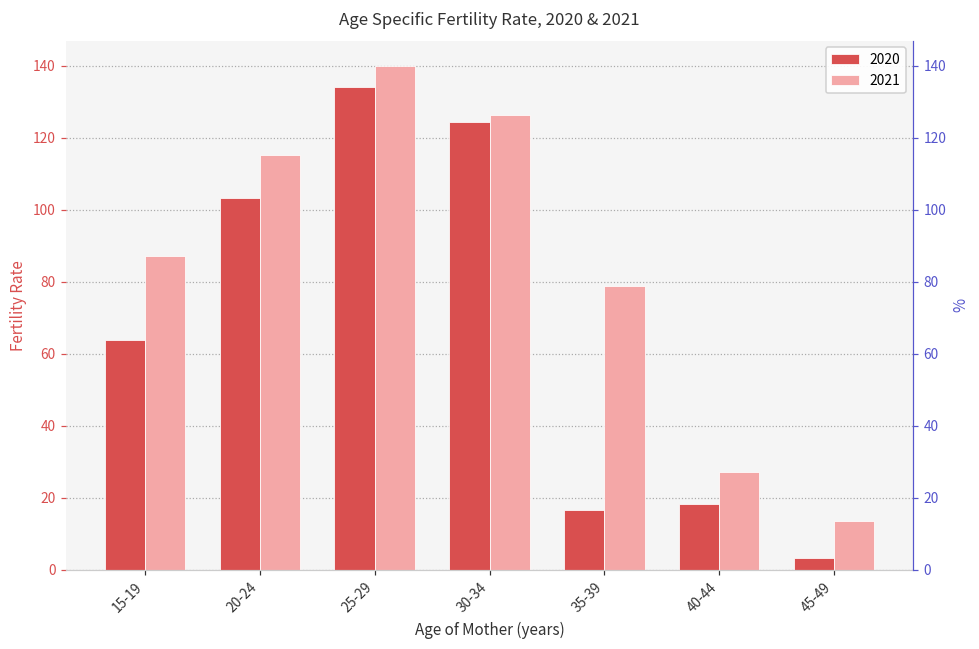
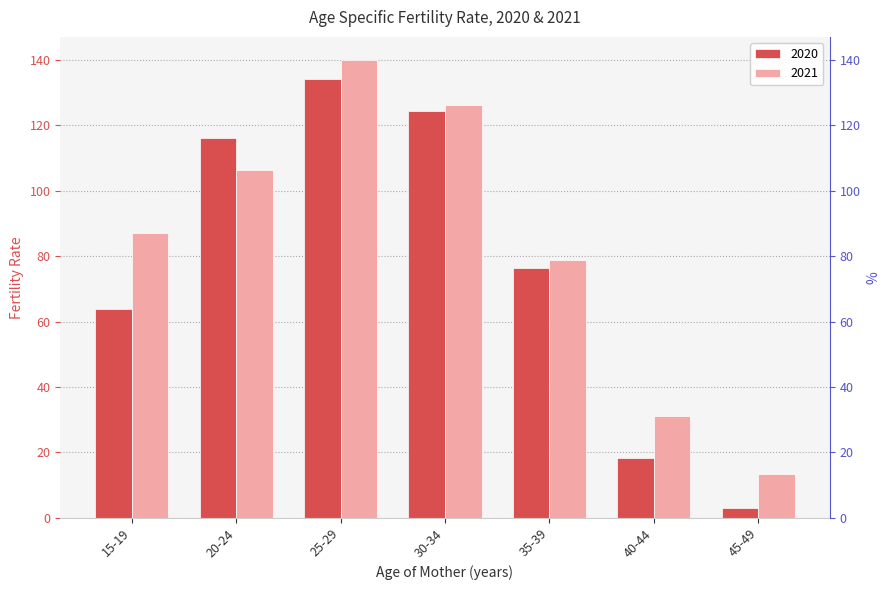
  {
    "2020": {
      "15-19": 64,
-     "20-24": 103,
+     "20-24": 116,
      "25-29": 134,
      "30-34": 125,
-     "35-39": 17,
+     "35-39": 77,
      "40-44": 18,
      "45-49": 3
    },
    "2021": {
      "15-19": 87,
-     "20-24": 115,
+     "20-24": 106,
      "25-29": 140,
      "30-34": 126,
      "35-39": 79,
-     "40-44": 27,
+     "40-44": 31,
      "45-49": 13
    }
  }
